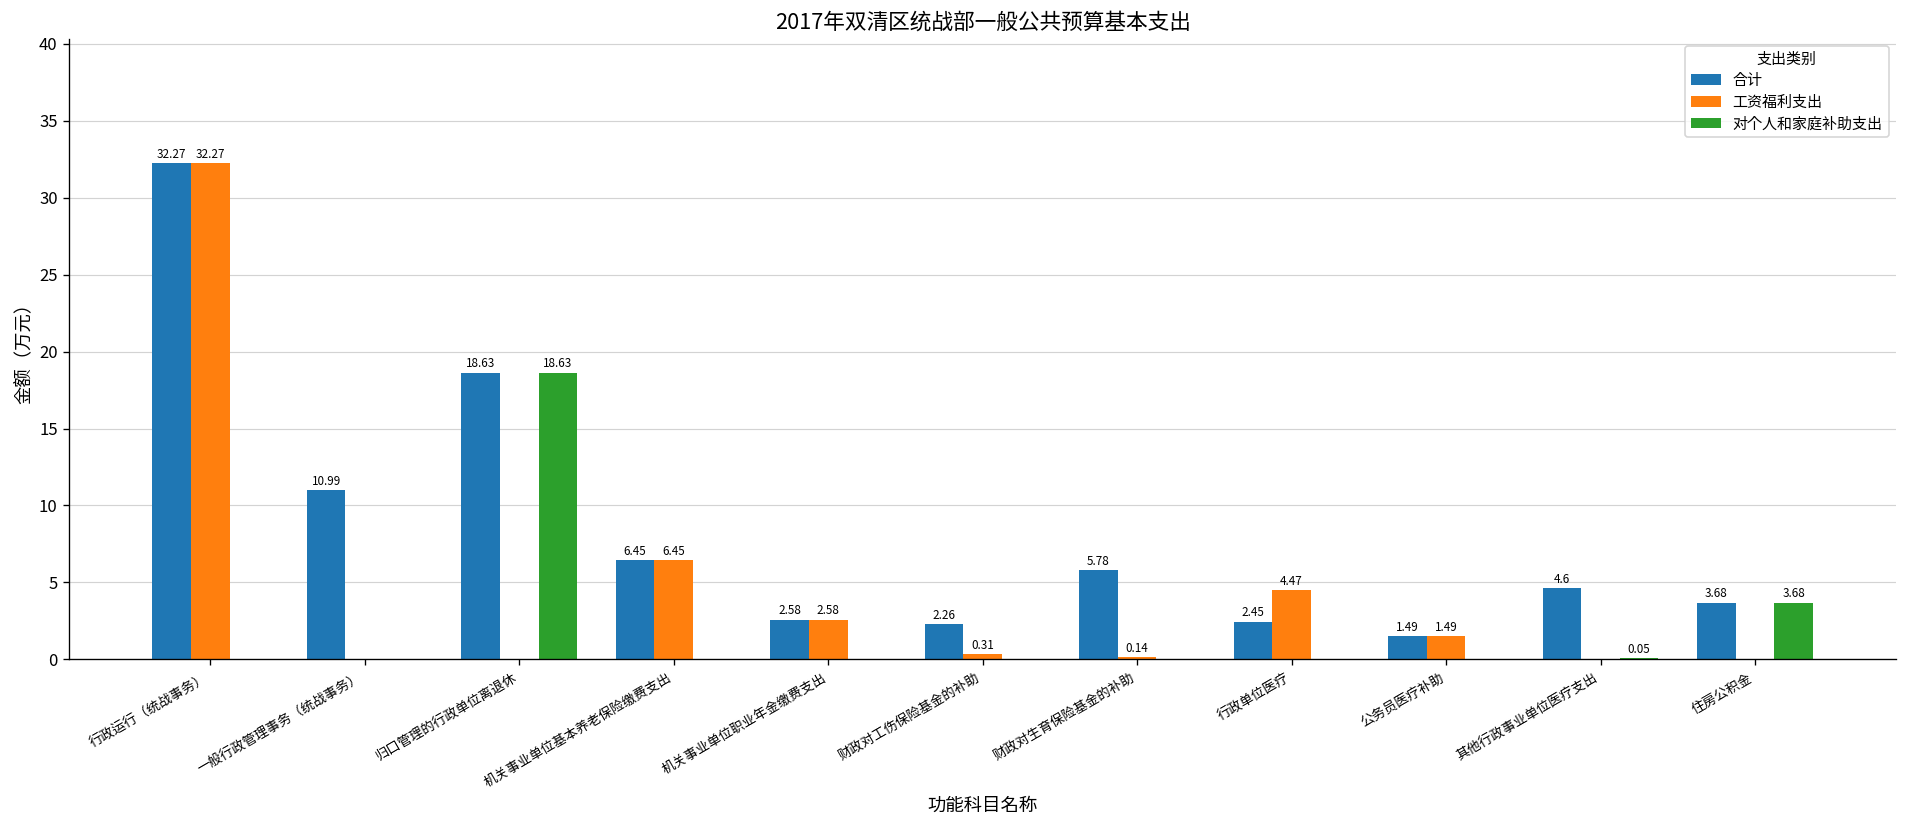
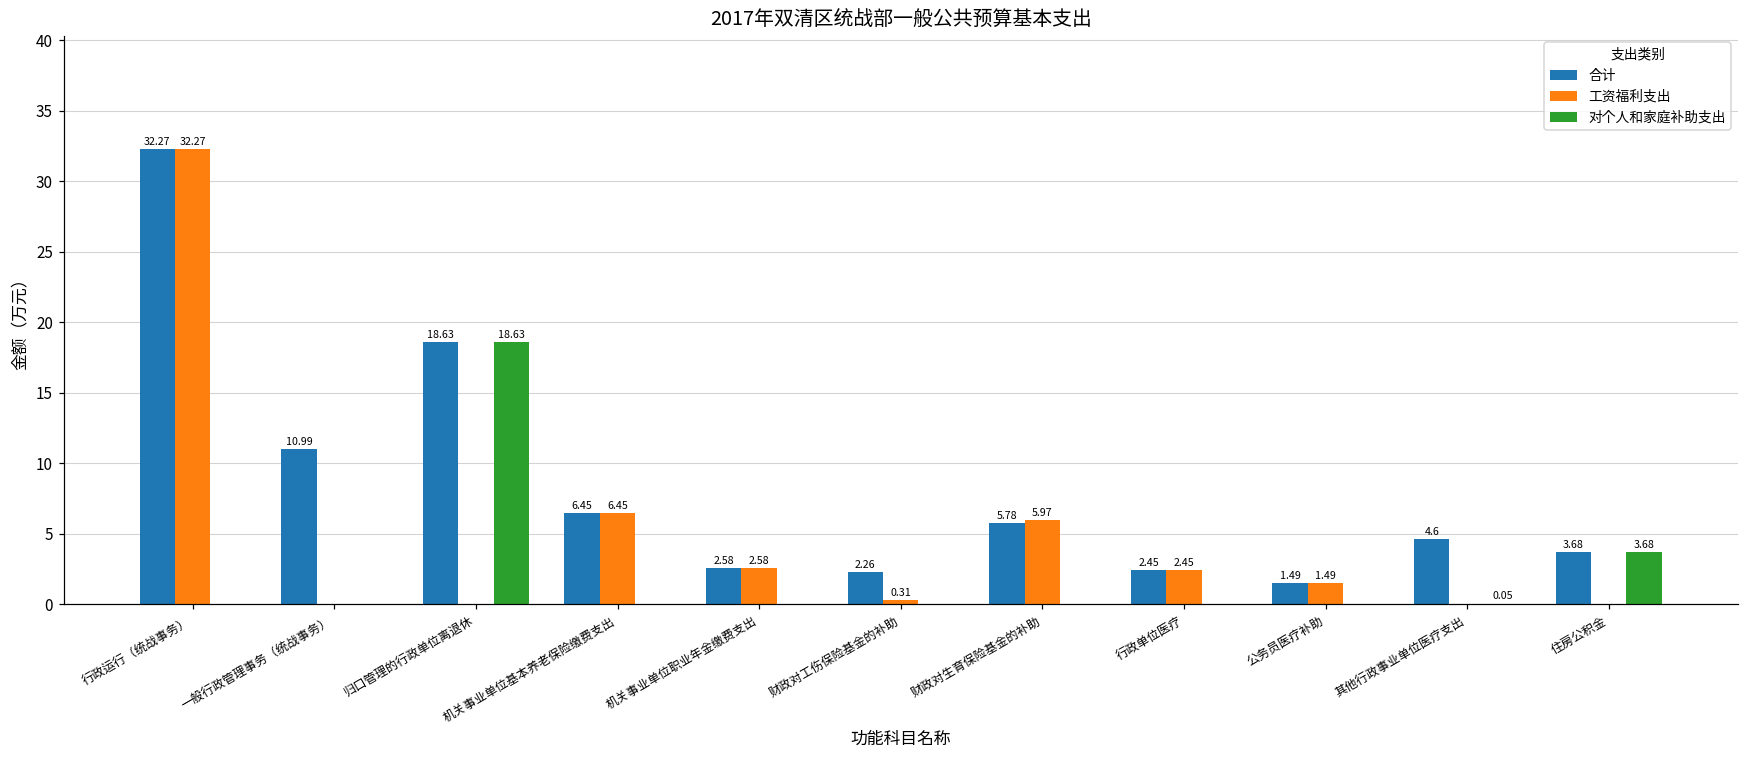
  {
    "合计": {
      "行政运行（统战事务）": 32.27,
      "一般行政管理事务（统战事务）": 10.99,
      "归口管理的行政单位离退休": 18.63,
      "机关事业单位基本养老保险缴费支出": 6.45,
      "机关事业单位职业年金缴费支出": 2.58,
      "财政对工伤保险基金的补助": 2.26,
      "财政对生育保险基金的补助": 5.78,
      "行政单位医疗": 2.45,
      "公务员医疗补助": 1.49,
      "其他行政事业单位医疗支出": 4.6,
      "住房公积金": 3.68
    },
    "工资福利支出": {
      "行政运行（统战事务）": 32.27,
      "机关事业单位基本养老保险缴费支出": 6.45,
      "机关事业单位职业年金缴费支出": 2.58,
      "财政对工伤保险基金的补助": 0.31,
-     "财政对生育保险基金的补助": 0.14,
-     "行政单位医疗": 4.47,
+     "财政对生育保险基金的补助": 5.97,
+     "行政单位医疗": 2.45,
      "公务员医疗补助": 1.49
    },
    "对个人和家庭补助支出": {
      "归口管理的行政单位离退休": 18.63,
      "其他行政事业单位医疗支出": 0.05,
      "住房公积金": 3.68
    }
  }
